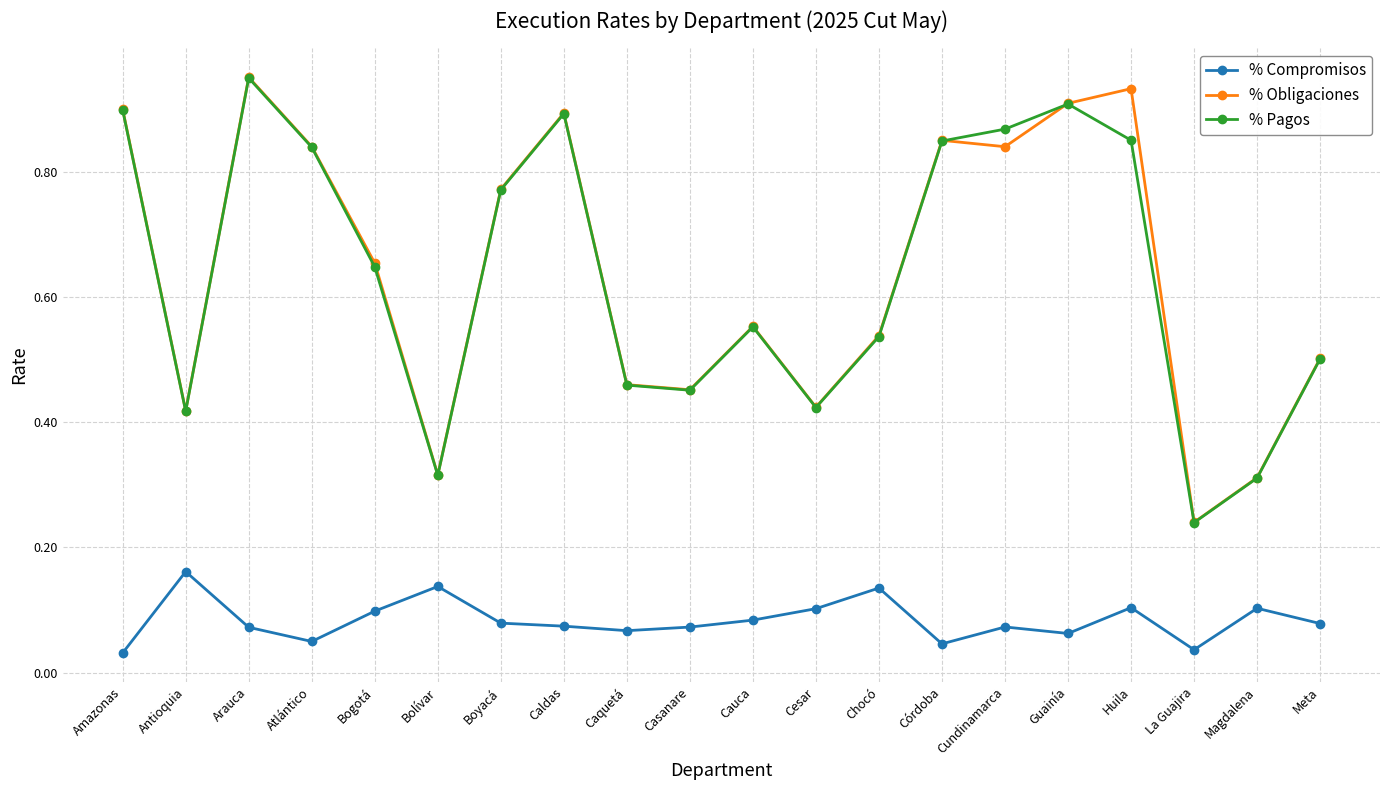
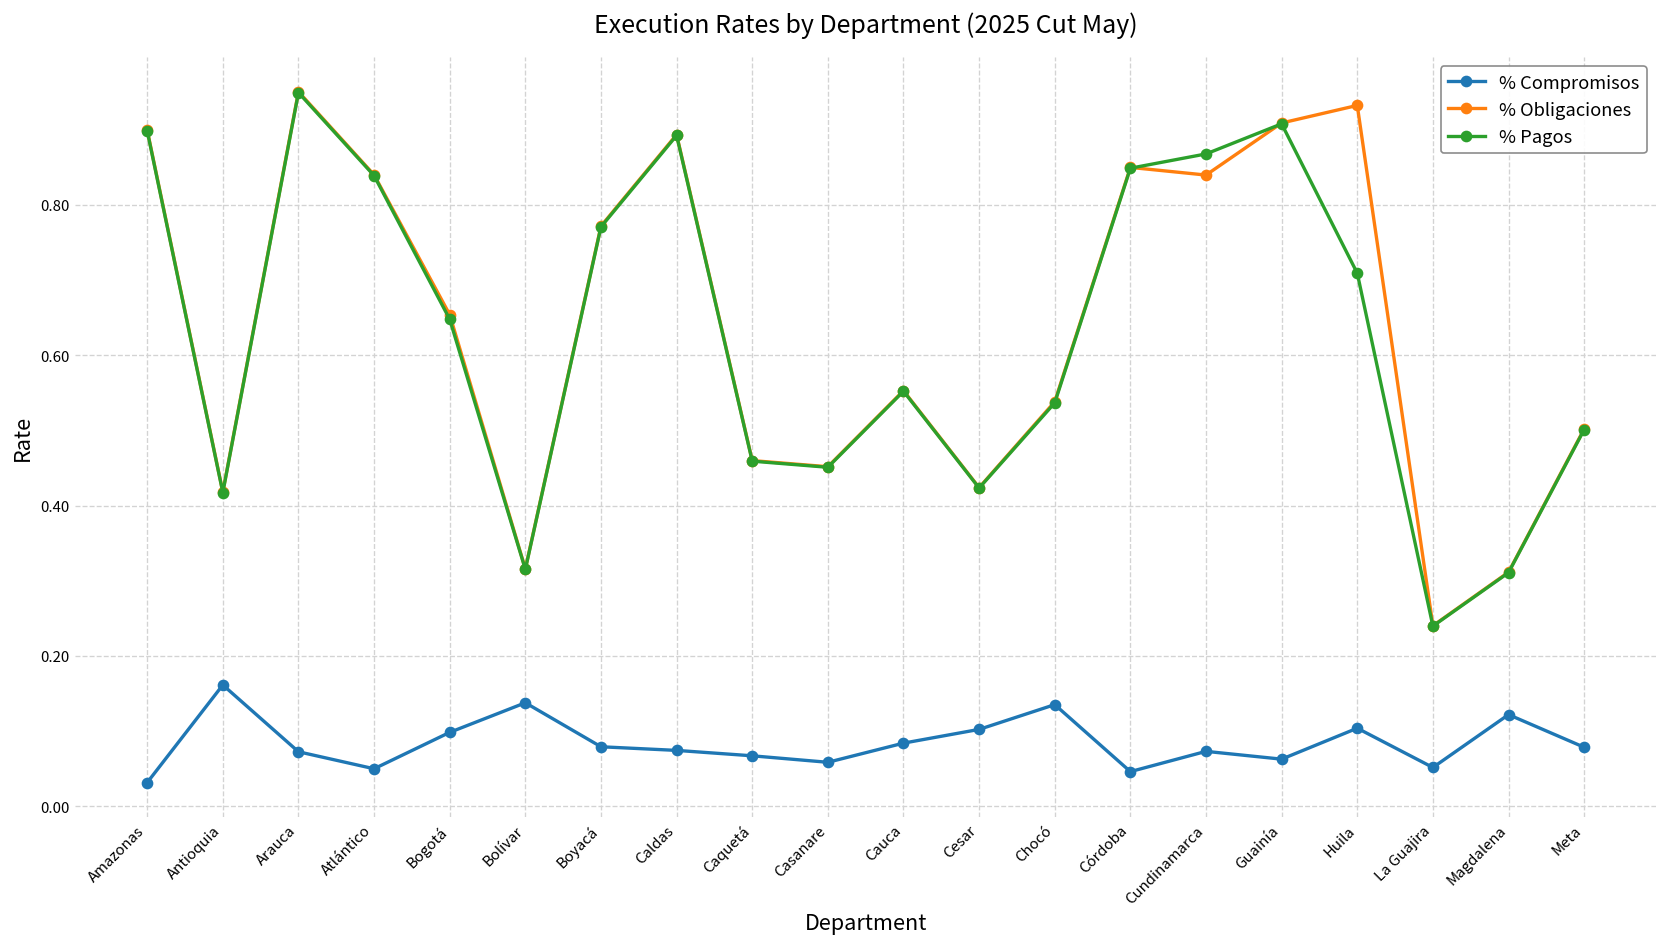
  {
    "% Compromisos": {
      "Amazonas": 0.03,
      "Antioquia": 0.16,
      "Arauca": 0.07,
      "Atlántico": 0.05,
      "Bogotá": 0.10,
      "Bolívar": 0.14,
      "Boyacá": 0.08,
      "Caldas": 0.07,
      "Caquetá": 0.07,
-     "Casanare": 0.07,
+     "Casanare": 0.06,
      "Cauca": 0.08,
      "Cesar": 0.10,
      "Chocó": 0.14,
      "Córdoba": 0.05,
      "Cundinamarca": 0.07,
      "Guainía": 0.06,
      "Huila": 0.10,
-     "La Guajira": 0.04,
-     "Magdalena": 0.10,
+     "La Guajira": 0.05,
+     "Magdalena": 0.12,
      "Meta": 0.08
    },
    "% Obligaciones": {
      "Bogotá": 0.65,
      "Cundinamarca": 0.84,
      "Huila": 0.93
    },
    "% Pagos": {
      "Bogotá": 0.65,
      "Cundinamarca": 0.87,
-     "Huila": 0.85
+     "Huila": 0.71
    }
  }
